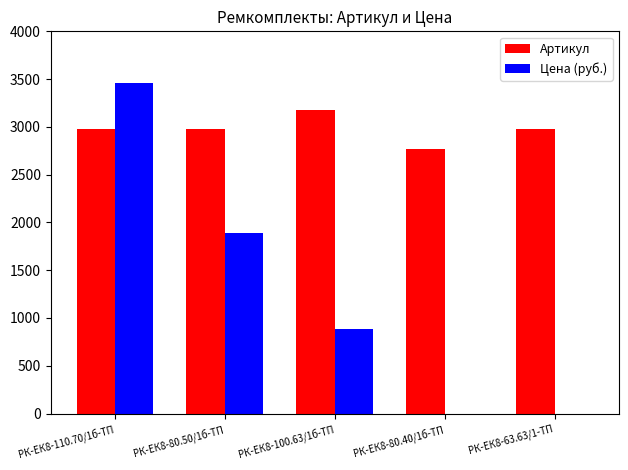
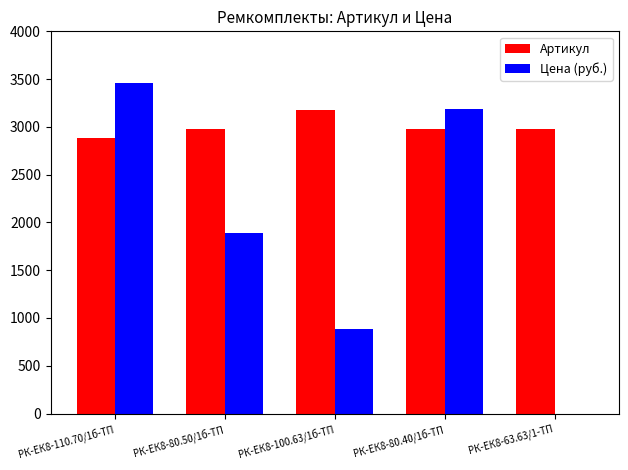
  {
    "Артикул": {
-     "РК-ЕК8-110.70/1б-ТП": 3000,
+     "РК-ЕК8-110.70/1б-ТП": 2900,
      "РК-ЕК8-80.50/1б-ТП": 3000,
      "РК-ЕК8-100.63/1б-ТП": 3200,
-     "РК-ЕК8-80.40/1б-ТП": 2800,
+     "РК-ЕК8-80.40/1б-ТП": 3000,
      "РК-ЕК8-63.63/1-ТП": 3000
    },
    "Цена (руб.)": {
      "РК-ЕК8-110.70/1б-ТП": 3500,
      "РК-ЕК8-80.50/1б-ТП": 1900,
      "РК-ЕК8-100.63/1б-ТП": 900,
-     "РК-ЕК8-80.40/1б-ТП": 0,
+     "РК-ЕК8-80.40/1б-ТП": 3200,
      "РК-ЕК8-63.63/1-ТП": 0
    }
  }
